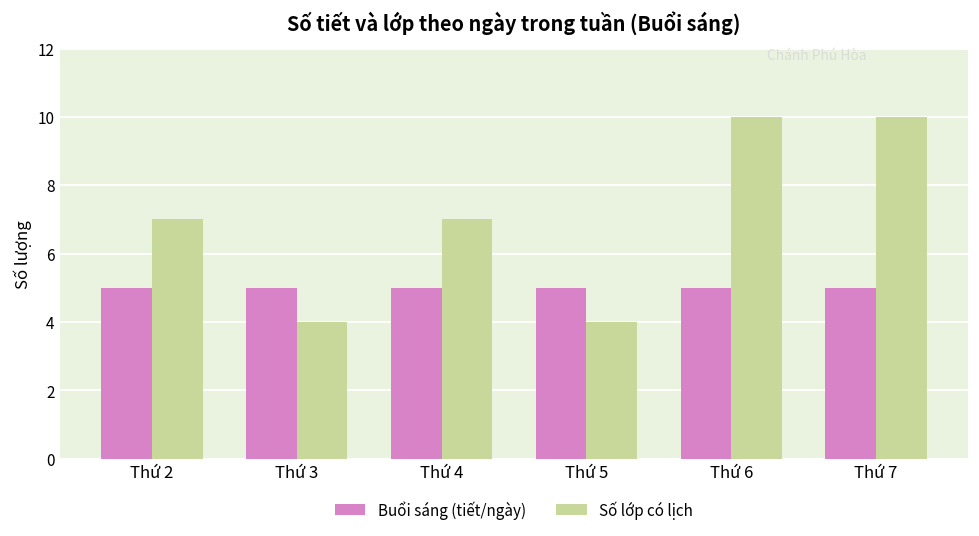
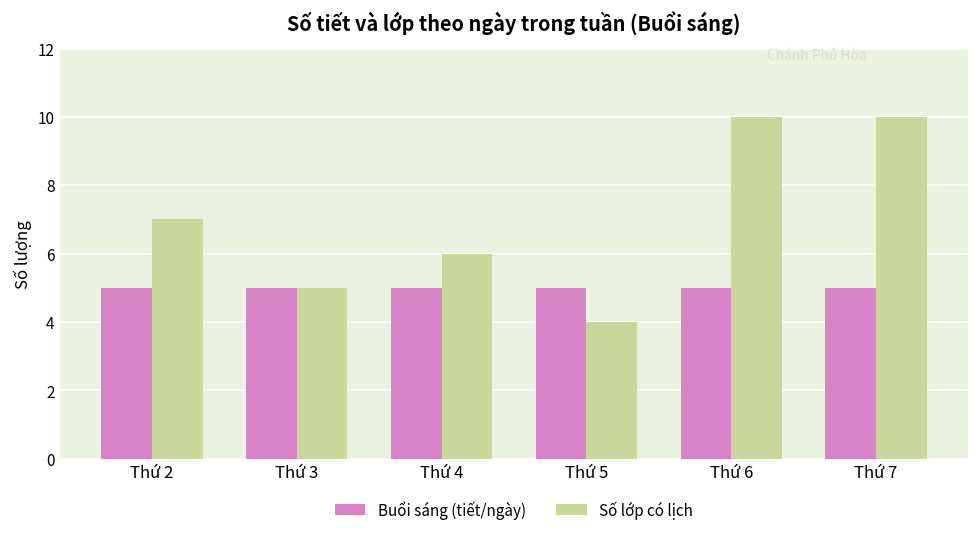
  {
    "Buổi sáng (tiết/ngày)": {
      "Thứ 2": 5,
      "Thứ 3": 5,
      "Thứ 4": 5,
      "Thứ 5": 5,
      "Thứ 6": 5,
      "Thứ 7": 5
    },
    "Số lớp có lịch": {
      "Thứ 2": 7,
-     "Thứ 3": 4,
-     "Thứ 4": 7,
+     "Thứ 3": 5,
+     "Thứ 4": 6,
      "Thứ 5": 4,
      "Thứ 6": 10,
      "Thứ 7": 10
    }
  }
